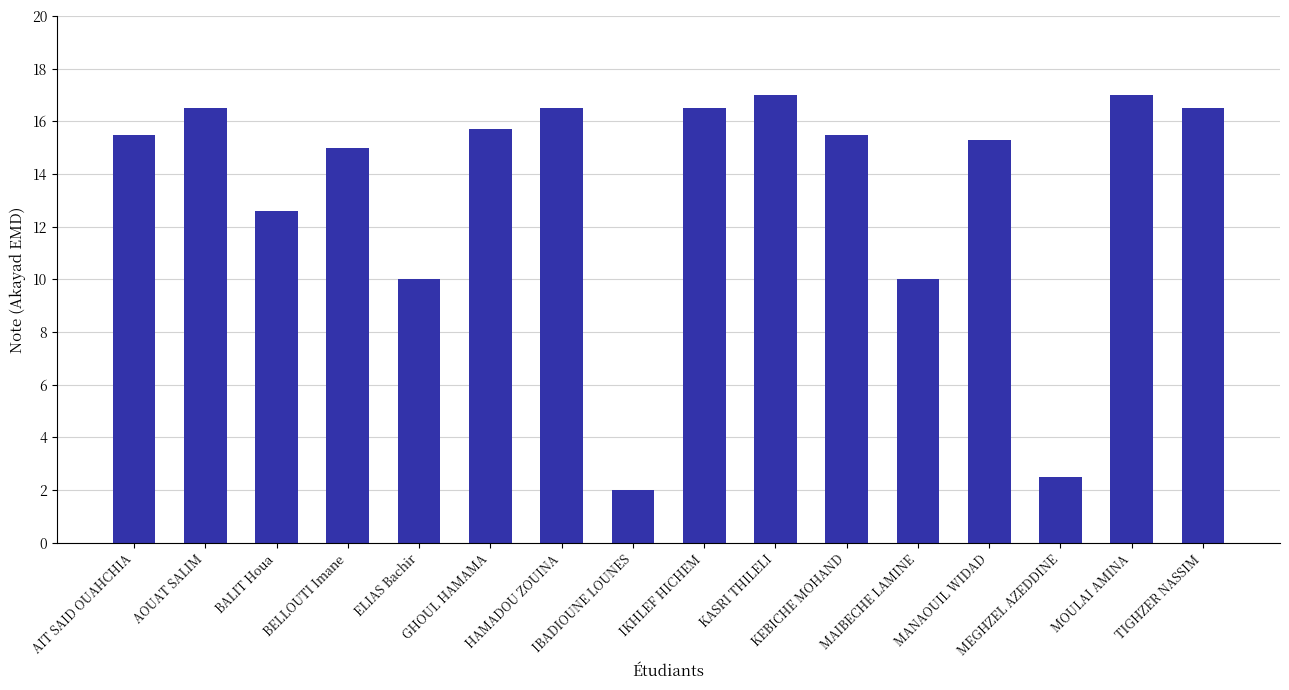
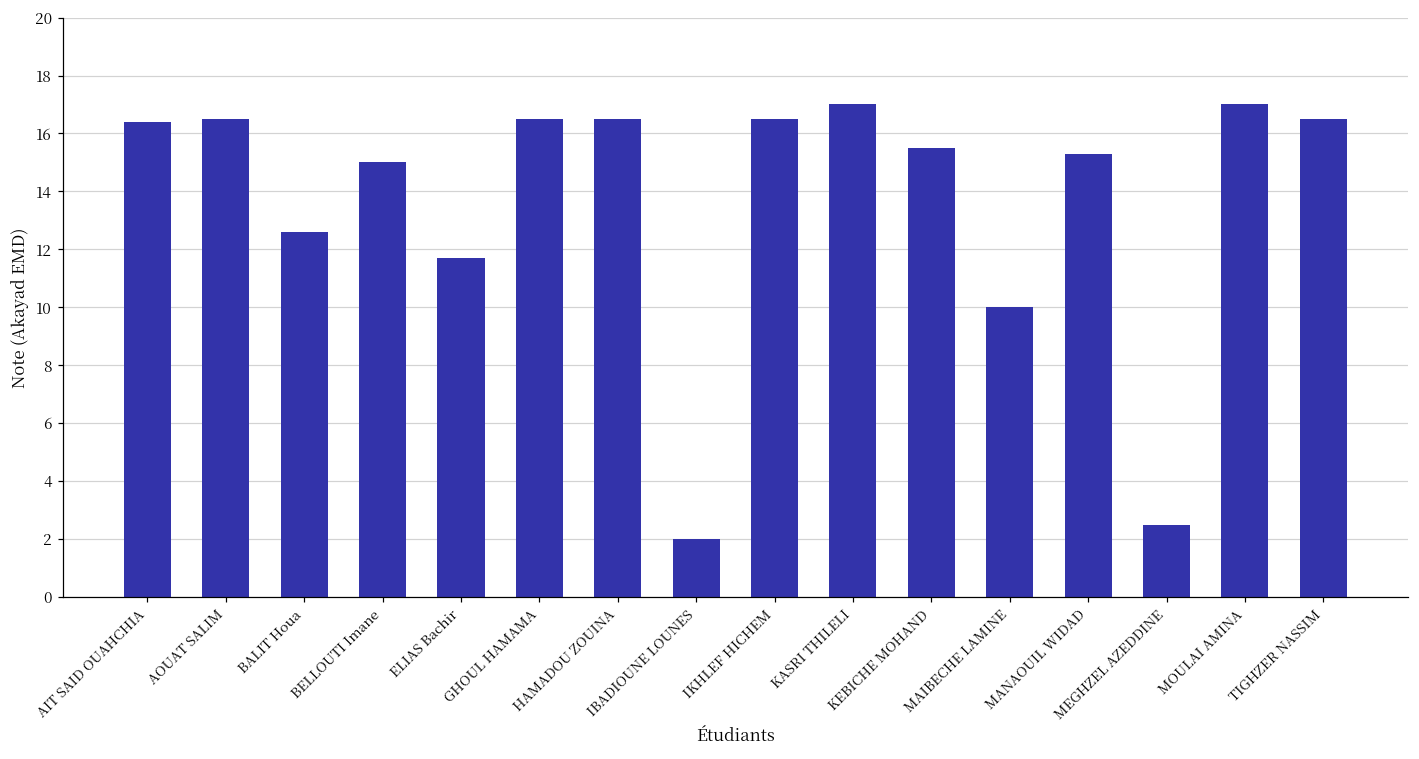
  {
-   "AIT SAID OUAHCHIA": 15.5,
+   "AIT SAID OUAHCHIA": 16.4,
    "AOUAT SALIM": 16.5,
    "BALIT Houa": 12.6,
    "BELLOUTI Imane": 15.0,
-   "ELIAS Bachir": 10.0,
-   "GHOUL HAMAMA": 15.7,
+   "ELIAS Bachir": 11.7,
+   "GHOUL HAMAMA": 16.5,
    "HAMADOU ZOUINA": 16.5,
    "IBADIOUNE LOUNES": 2.0,
    "IKHLEF HICHEM": 16.5,
    "KASRI THILELI": 17.0,
    "KEBICHE MOHAND": 15.5,
    "MAIBECHE LAMINE": 10.0,
    "MANAOUIL WIDAD": 15.3,
    "MEGHZEL AZEDDINE": 2.5,
    "MOULAI AMINA": 17.0,
    "TIGHZER NASSIM": 16.5
  }
